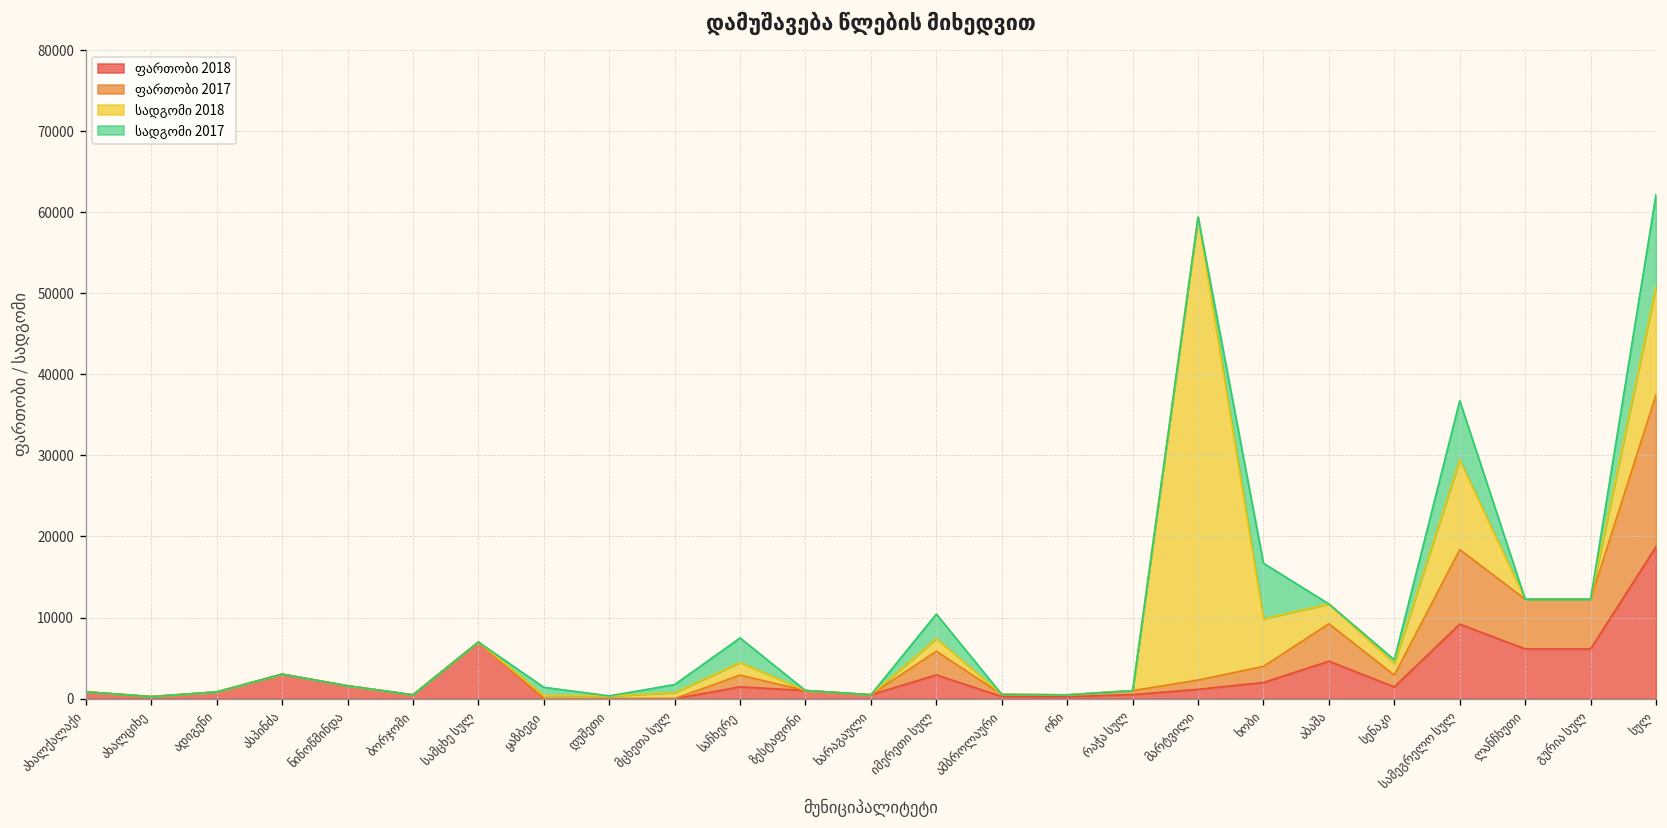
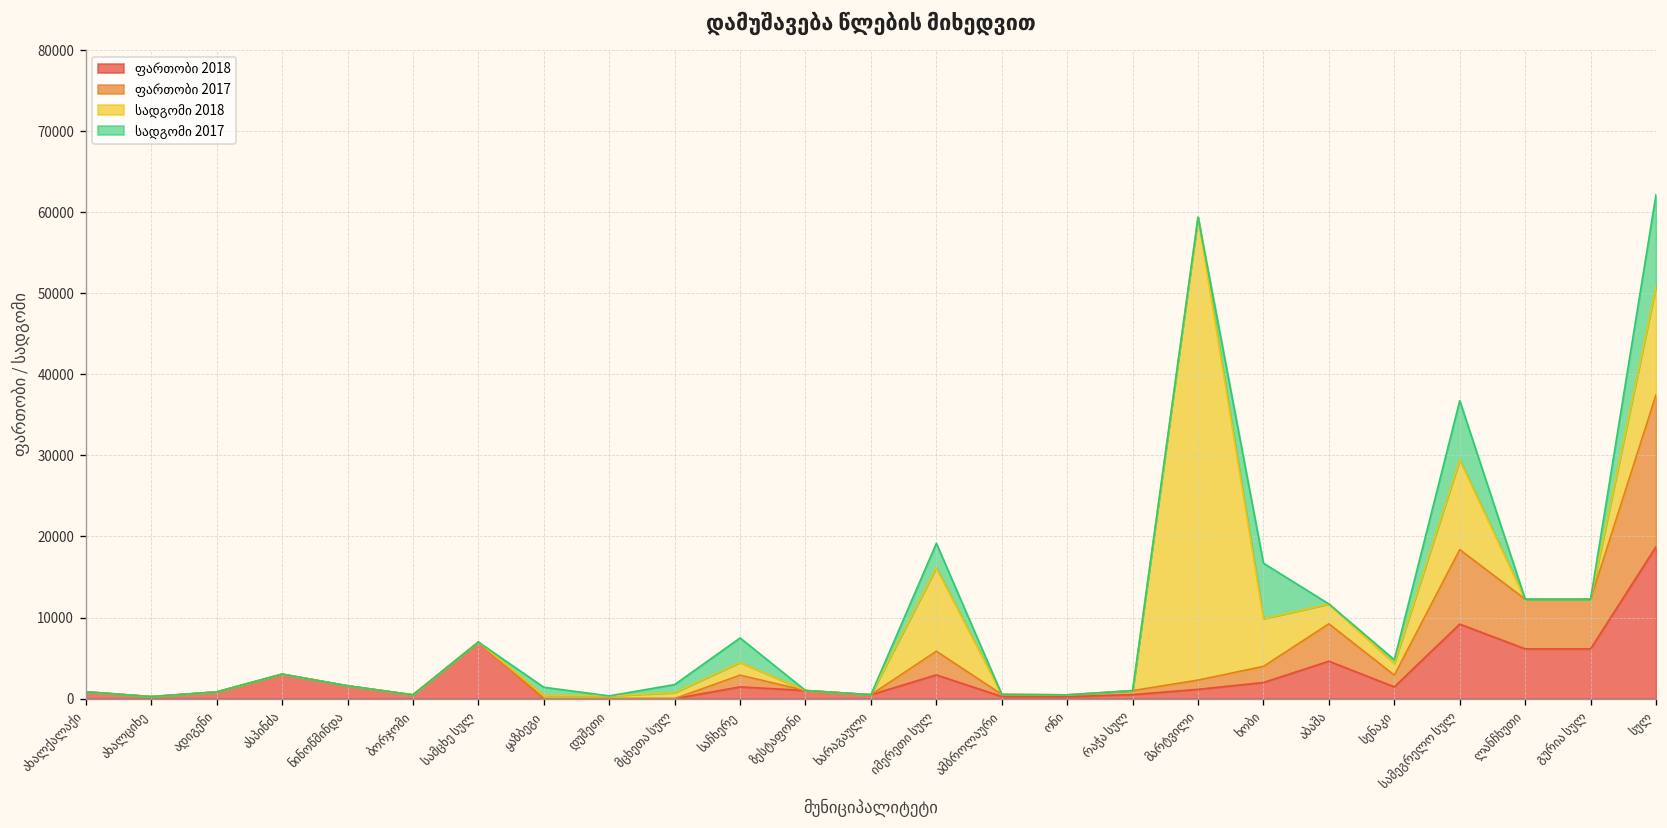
  {
    "სადგომი 2018": {
      "ყაზბეგი": 0,
      "მცხეთა სულ": 1000,
      "საჩხერე": 2000,
-     "იმერეთი სულ": 2000,
+     "იმერეთი სულ": 10000,
      "ხობი": 6000,
      "სენაკი": 1000,
      "სამეგრელო სულ": 11000,
      "სულ": 13000
    },
    "სადგომი 2017": {
      "ყაზბეგი": 1000,
      "მცხეთა სულ": 1000,
      "საჩხერე": 3000,
      "იმერეთი სულ": 3000,
      "ხობი": 7000,
      "სენაკი": 0,
      "სამეგრელო სულ": 7000,
      "სულ": 11000
    }
  }
